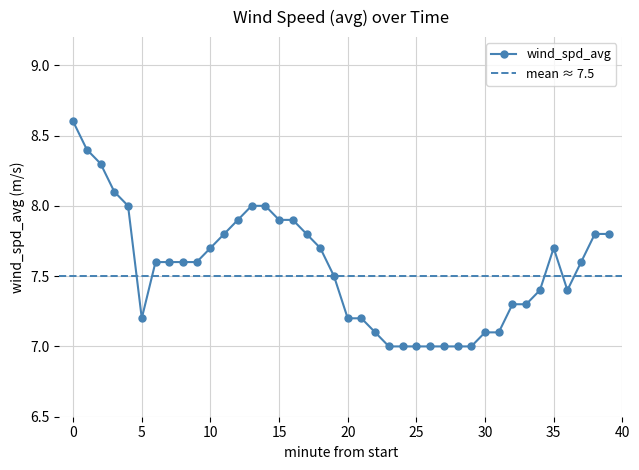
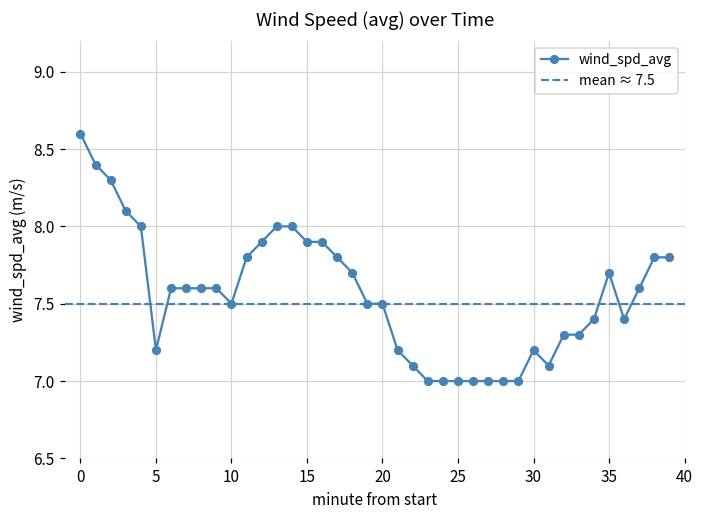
  {
    "0": 8.6,
    "5": 7.2,
-   "10": 7.7,
+   "10": 7.5,
    "15": 7.9,
-   "20": 7.2,
+   "20": 7.5,
    "25": 7.0,
-   "30": 7.1,
+   "30": 7.2,
    "35": 7.7
  }
